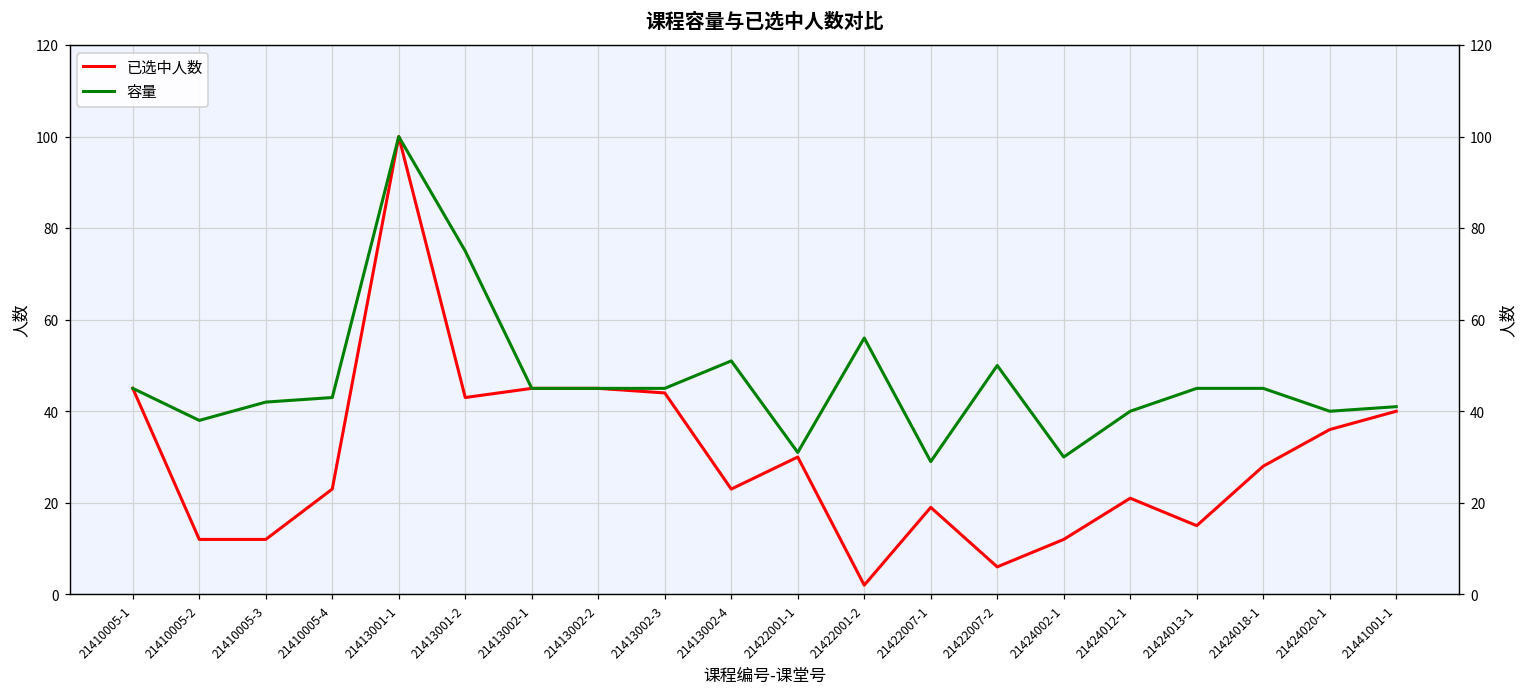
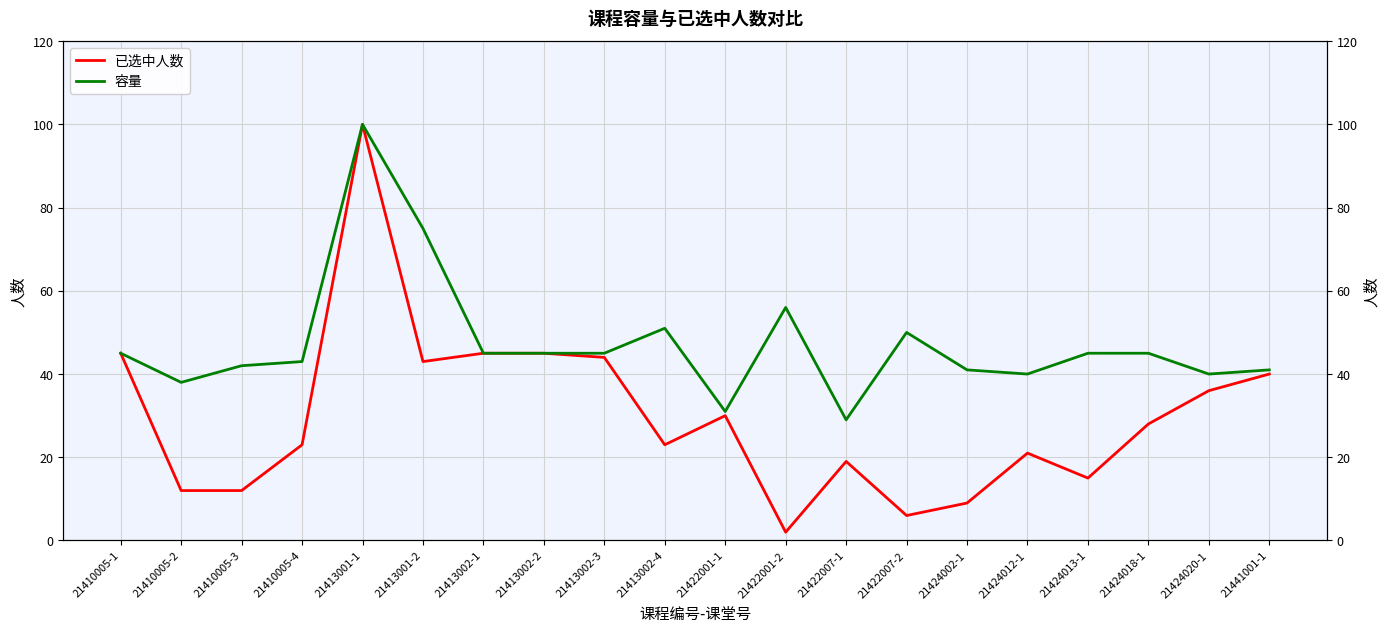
  {
    "已选中人数": {
      "21410005-2": 12,
      "21410005-3": 12,
      "21410005-4": 23,
      "21413001-2": 43,
      "21413002-3": 44,
      "21413002-4": 23,
      "21422001-1": 30,
      "21422001-2": 2,
      "21422007-1": 19,
      "21422007-2": 6,
-     "21424002-1": 12,
+     "21424002-1": 9,
      "21424012-1": 21,
      "21424013-1": 15,
      "21424018-1": 28,
      "21424020-1": 36,
      "21441001-1": 40
    },
    "容量": {
      "21410005-2": 38,
      "21410005-3": 42,
      "21410005-4": 43,
      "21413001-2": 75,
      "21413002-3": 45,
      "21413002-4": 51,
      "21422001-1": 31,
      "21422001-2": 56,
      "21422007-1": 29,
      "21422007-2": 50,
-     "21424002-1": 30,
+     "21424002-1": 41,
      "21424012-1": 40,
      "21424013-1": 45,
      "21424018-1": 45,
      "21424020-1": 40,
      "21441001-1": 41
    }
  }
